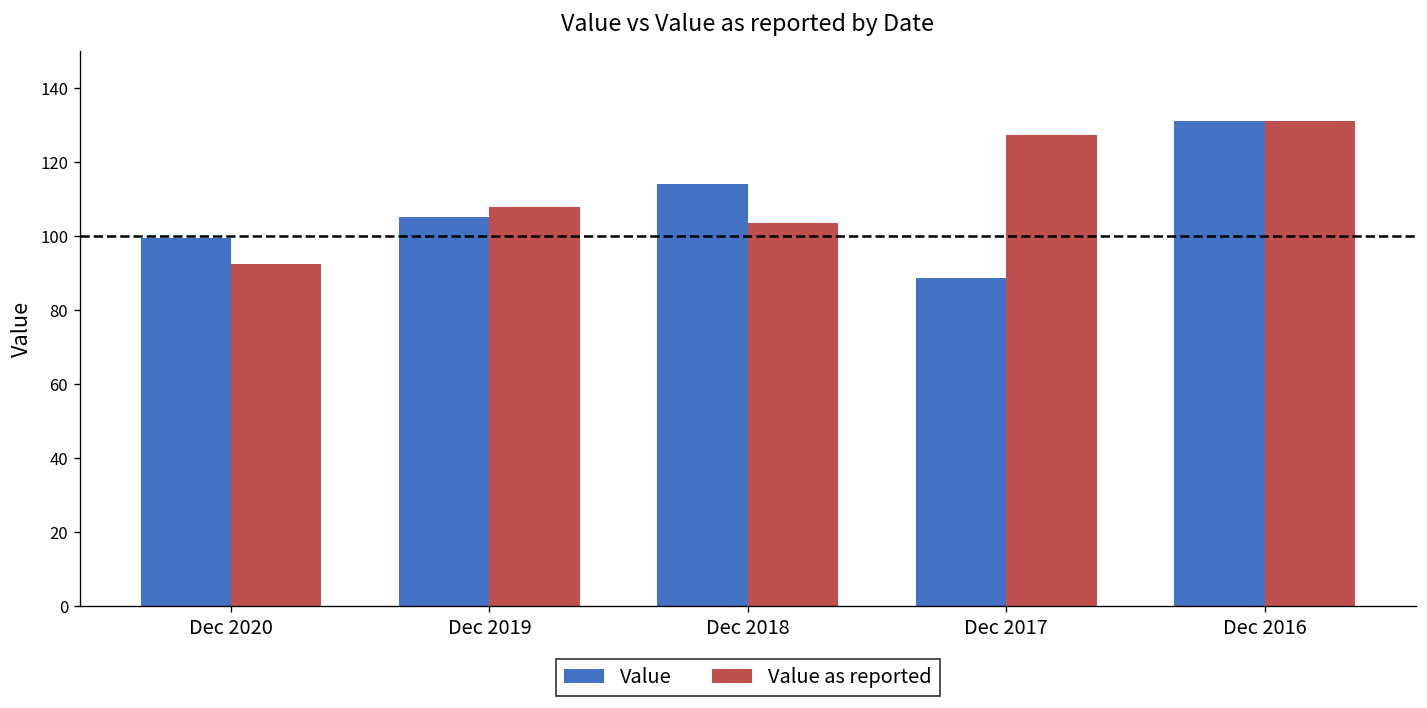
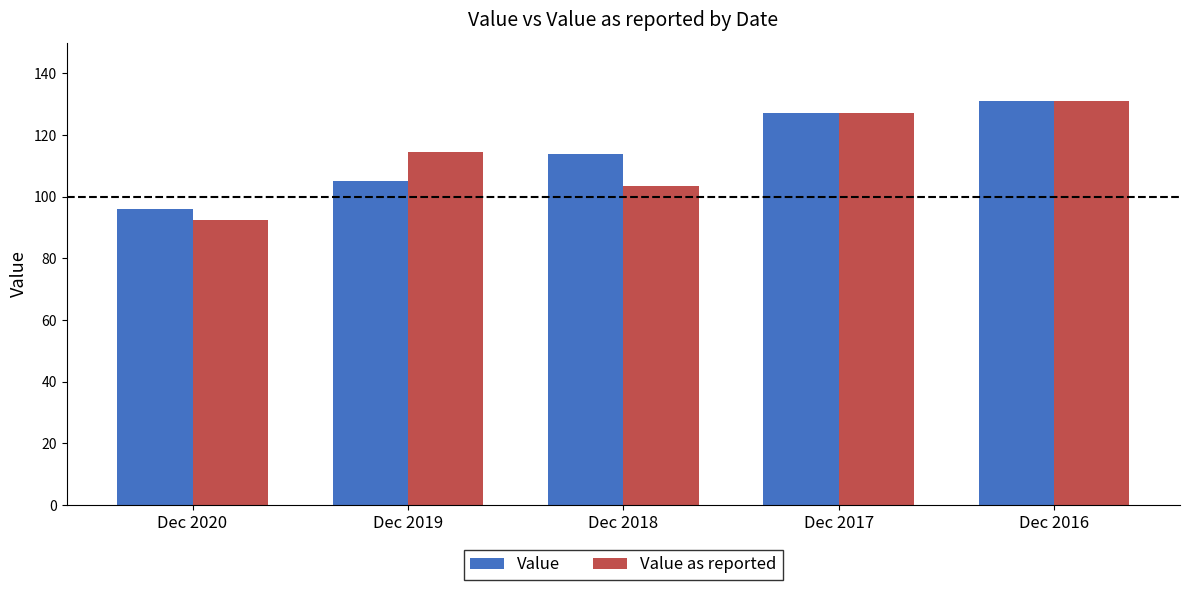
  {
    "Value": {
-     "Dec 2020": 99,
+     "Dec 2020": 96,
      "Dec 2019": 105,
      "Dec 2018": 114,
-     "Dec 2017": 89,
+     "Dec 2017": 127,
      "Dec 2016": 131
    },
    "Value as reported": {
      "Dec 2020": 92,
-     "Dec 2019": 108,
+     "Dec 2019": 114,
      "Dec 2018": 104,
      "Dec 2017": 127,
      "Dec 2016": 131
    }
  }
